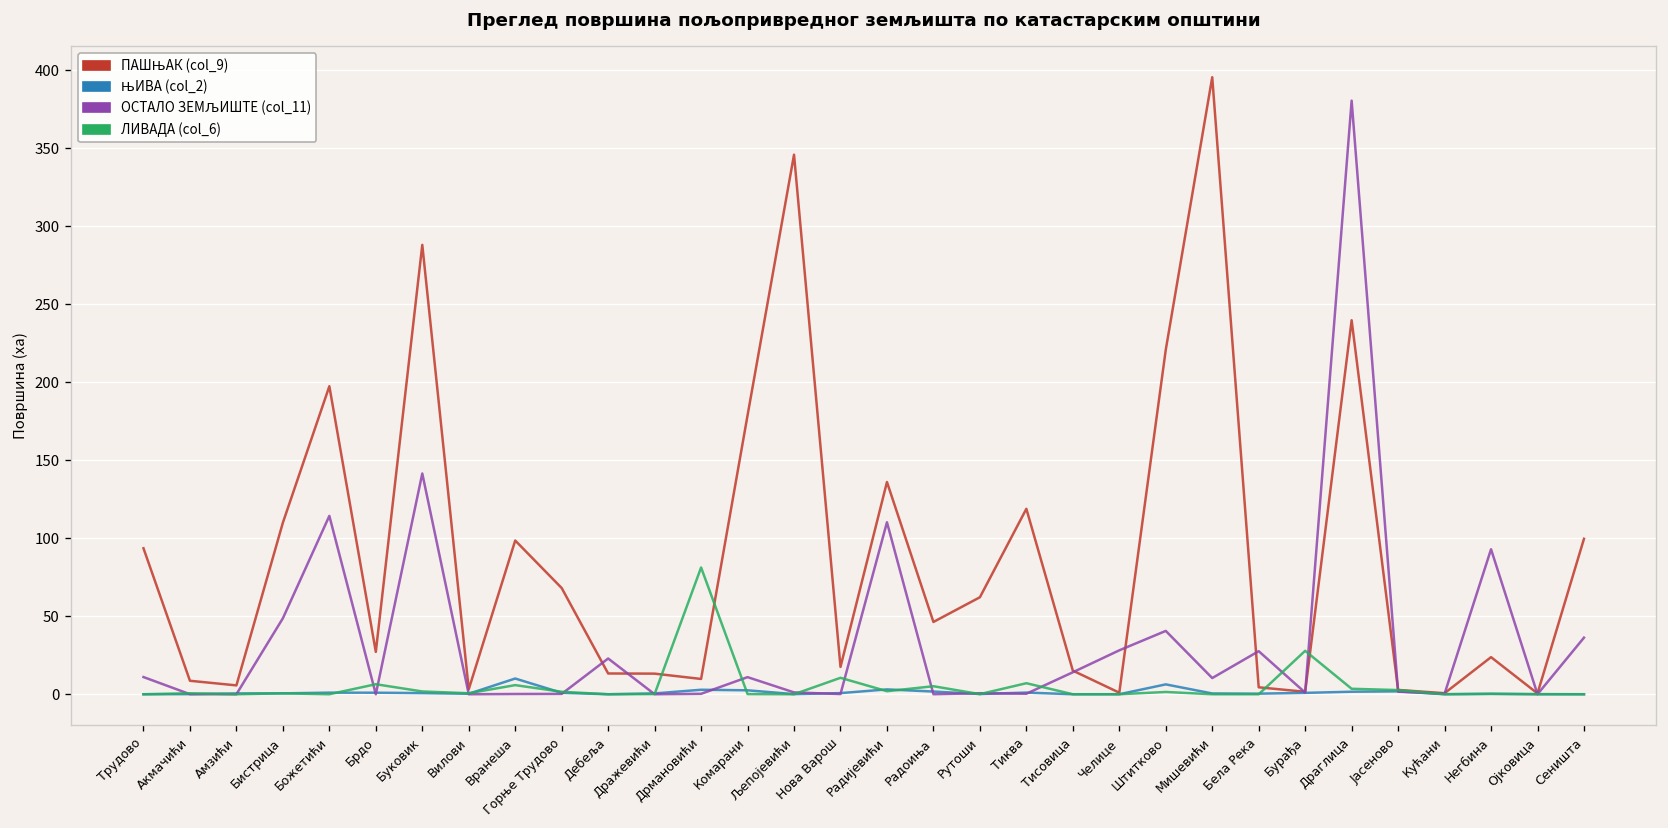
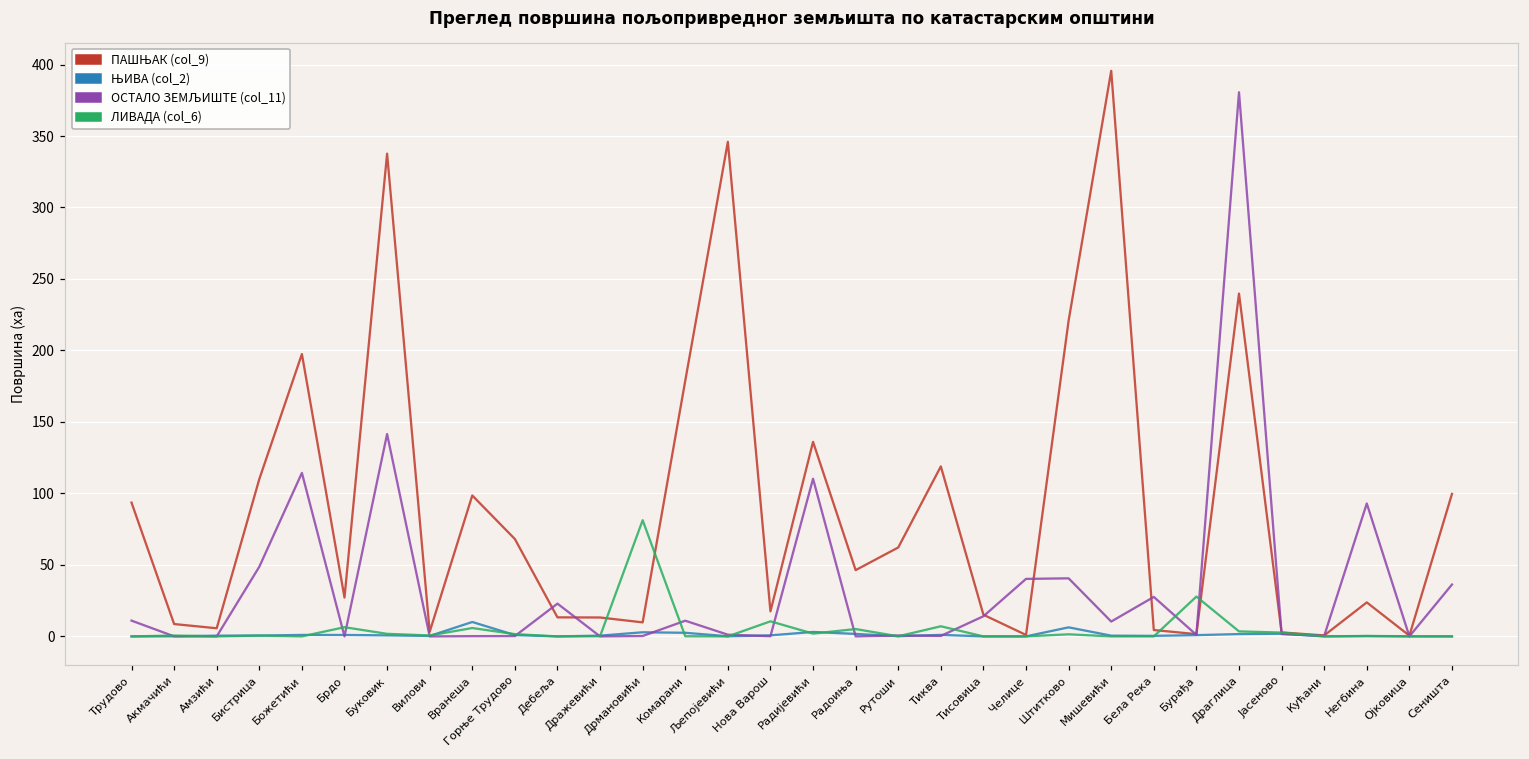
  {
    "ПАШЊАК (col_9)": {
      "Трудово": 94,
      "Акмачићи": 9,
      "Амзићи": 6,
      "Бистрица": 110,
      "Божетићи": 197,
      "Брдо": 27,
-     "Буковик": 288,
+     "Буковик": 338,
      "Вилови": 3,
      "Вранеша": 99,
      "Горње Трудово": 68,
      "Дебеља": 13,
      "Дражевићи": 13,
      "Дрмановићи": 10,
      "Комарани": 179,
      "Љепојевићи": 346,
      "Нова Варош": 18,
      "Радијевићи": 136,
      "Радоиња": 46,
      "Рутоши": 62,
      "Тиква": 119,
      "Штитково": 221,
      "Мишевићи": 396,
      "Бела Река": 4,
      "Драглица": 240,
      "Негбина": 24,
      "Сеништа": 100
    },
    "ЊИВА (col_2)": {
      "Вранеша": 10,
      "Дрмановићи": 3,
      "Комарани": 3,
      "Штитково": 6
    },
    "ОСТАЛО ЗЕМЉИШТЕ (col_11)": {
      "Трудово": 11,
      "Бистрица": 49,
      "Божетићи": 114,
      "Буковик": 142,
      "Вранеша": 0,
      "Дебеља": 23,
      "Дрмановићи": 0,
      "Комарани": 11,
      "Радијевићи": 110,
-     "Челице": 28,
+     "Челице": 40,
      "Штитково": 41,
      "Мишевићи": 10,
      "Бела Река": 28,
      "Драглица": 381,
      "Негбина": 93,
      "Сеништа": 36
    },
    "ЛИВАДА (col_6)": {
      "Брдо": 6,
      "Вранеша": 6,
      "Дрмановићи": 81,
      "Комарани": 0,
      "Нова Варош": 11,
      "Радоиња": 5,
      "Тиква": 7,
      "Штитково": 1,
      "Бурађа": 28
    }
  }
